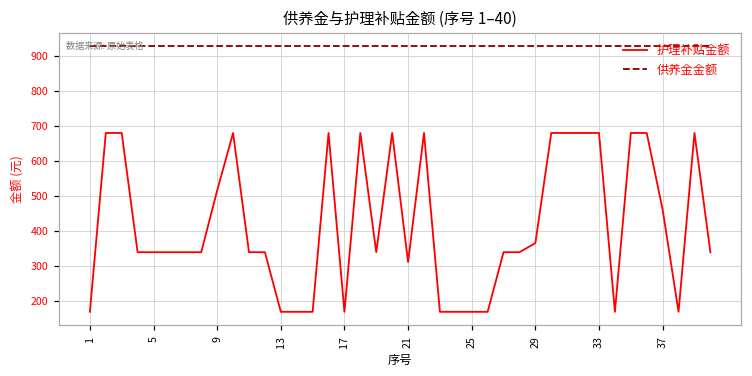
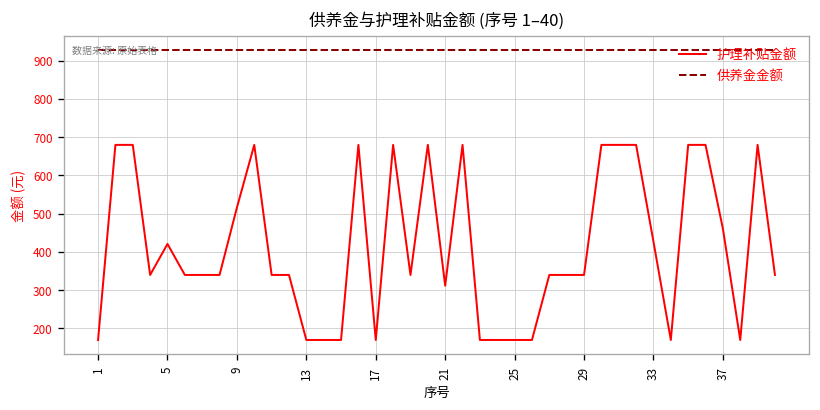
  {
    "护理补贴金额": {
      "1": 170,
-     "5": 340,
+     "5": 420,
      "9": 520,
      "13": 170,
      "17": 170,
      "21": 310,
      "25": 170,
-     "29": 370,
-     "33": 680,
+     "29": 340,
+     "33": 430,
      "37": 460
    },
    "供养金金额": {
      "1": 930,
      "5": 930,
      "9": 930,
      "13": 930,
      "17": 930,
      "21": 930,
      "25": 930,
      "29": 930,
      "33": 930,
      "37": 930
    }
  }
